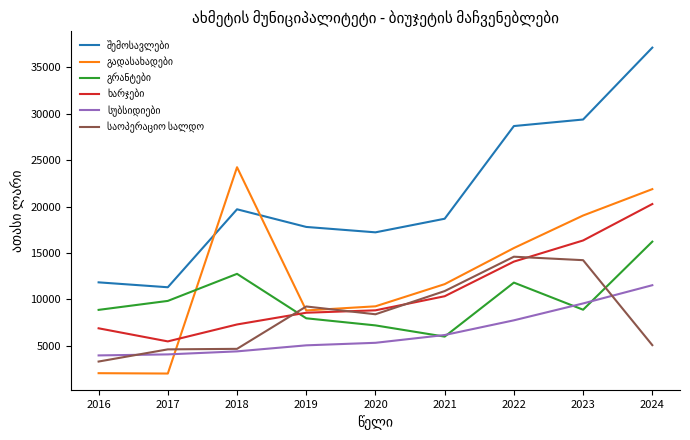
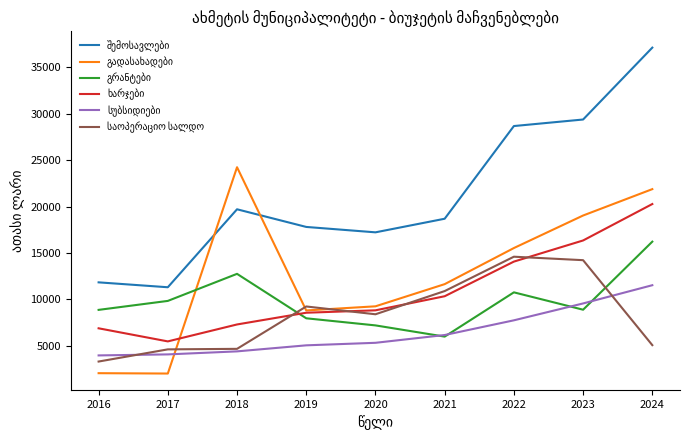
  {
    "შემოსავლები": {
      "2016": 12000,
      "2017": 11000,
      "2018": 20000,
      "2019": 18000,
      "2020": 17000,
      "2021": 19000,
      "2022": 29000,
      "2023": 29000,
      "2024": 37000
    },
    "გადასახადები": {
      "2016": 2000,
      "2017": 2000,
      "2018": 24000,
      "2020": 9000,
      "2021": 12000,
      "2022": 16000,
      "2023": 19000,
      "2024": 22000
    },
    "გრანტები": {
      "2016": 9000,
      "2017": 10000,
      "2018": 13000,
      "2019": 8000,
      "2020": 7000,
-     "2022": 12000,
+     "2022": 11000,
      "2023": 9000,
      "2024": 16000
    },
    "ხარჯები": {
      "2016": 7000,
      "2017": 5000,
      "2018": 7000,
      "2020": 9000,
      "2021": 10000,
      "2022": 14000,
      "2023": 16000,
      "2024": 20000
    },
    "სუბსიდიები": {
      "2016": 4000,
      "2017": 4000,
      "2018": 4000,
      "2019": 5000,
      "2020": 5000,
      "2022": 8000,
      "2023": 10000,
      "2024": 12000
    },
    "საოპერაციო სალდო": {
      "2016": 3000,
      "2017": 5000,
      "2018": 5000,
      "2019": 9000,
      "2020": 8000,
      "2021": 11000,
      "2022": 15000,
      "2023": 14000,
      "2024": 5000
    }
  }
